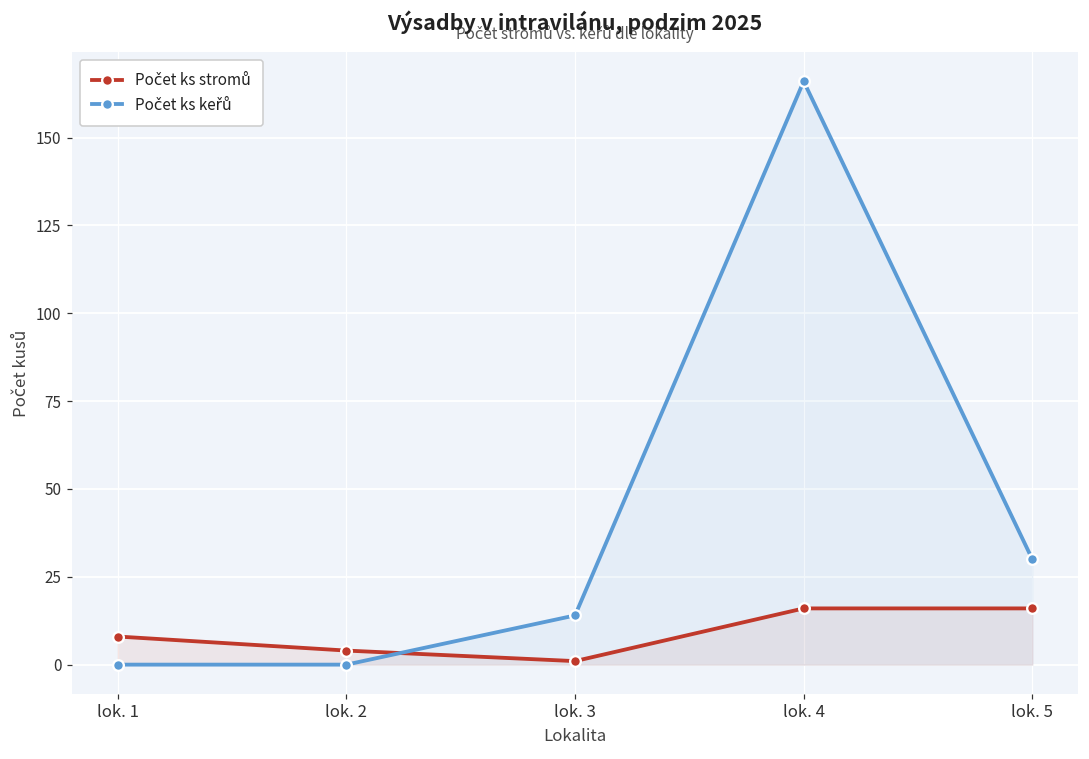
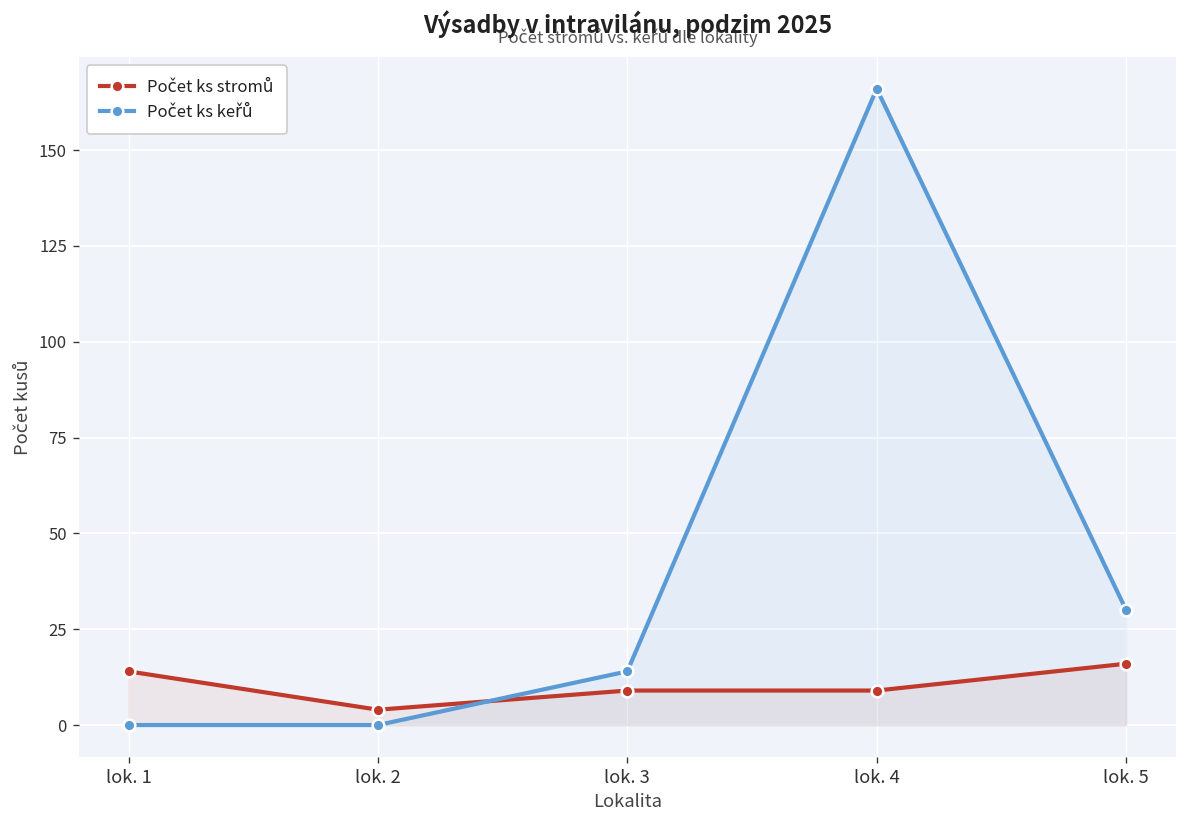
  {
    "Počet ks stromů": {
-     "lok. 1": 8,
+     "lok. 1": 14,
      "lok. 2": 4,
-     "lok. 3": 1,
-     "lok. 4": 16,
+     "lok. 3": 9,
+     "lok. 4": 9,
      "lok. 5": 16
    },
    "Počet ks keřů": {
      "lok. 1": 0,
      "lok. 2": 0,
      "lok. 3": 14,
      "lok. 4": 166,
      "lok. 5": 30
    }
  }
